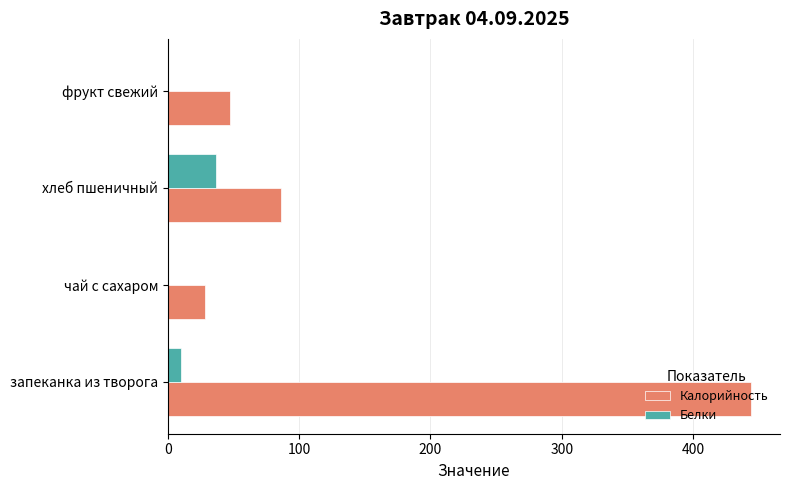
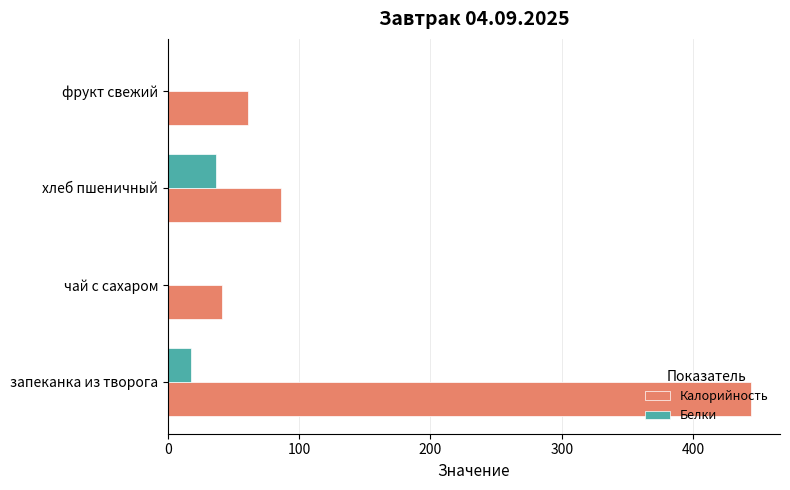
  {
    "Калорийность": {
-     "фрукт свежий": 47,
+     "фрукт свежий": 61,
      "хлеб пшеничный": 86,
-     "чай с сахаром": 28,
+     "чай с сахаром": 41,
      "запеканка из творога": 444
    },
    "Белки": {
      "фрукт свежий": 0,
      "хлеб пшеничный": 37,
      "чай с сахаром": 0,
-     "запеканка из творога": 10
+     "запеканка из творога": 18
    }
  }
